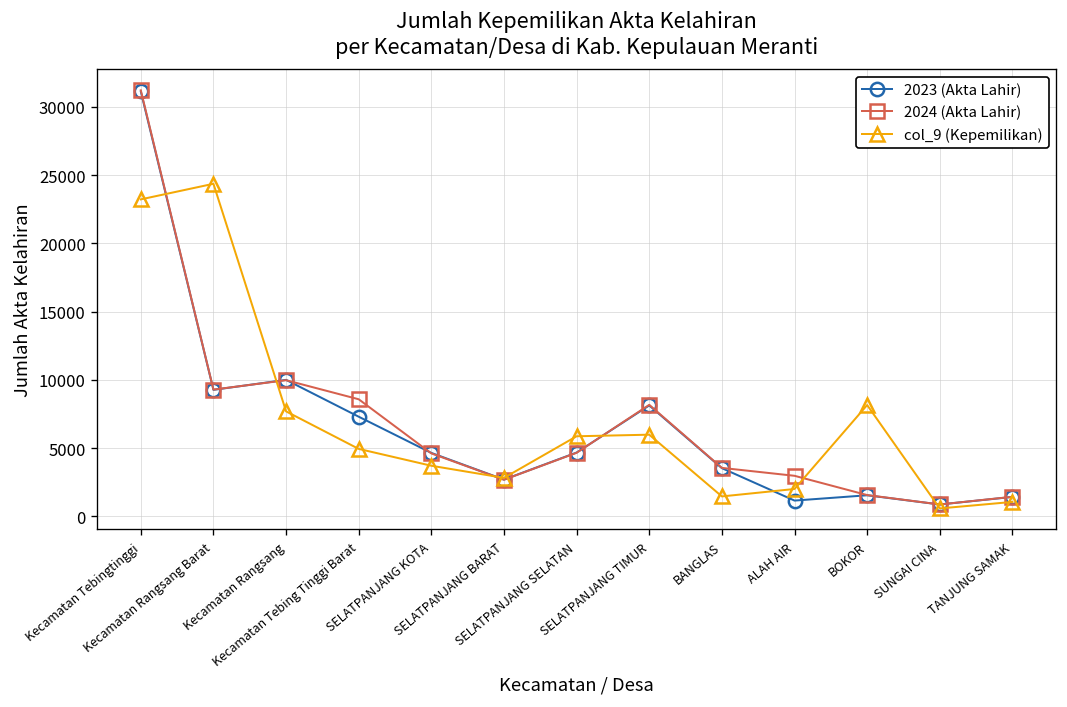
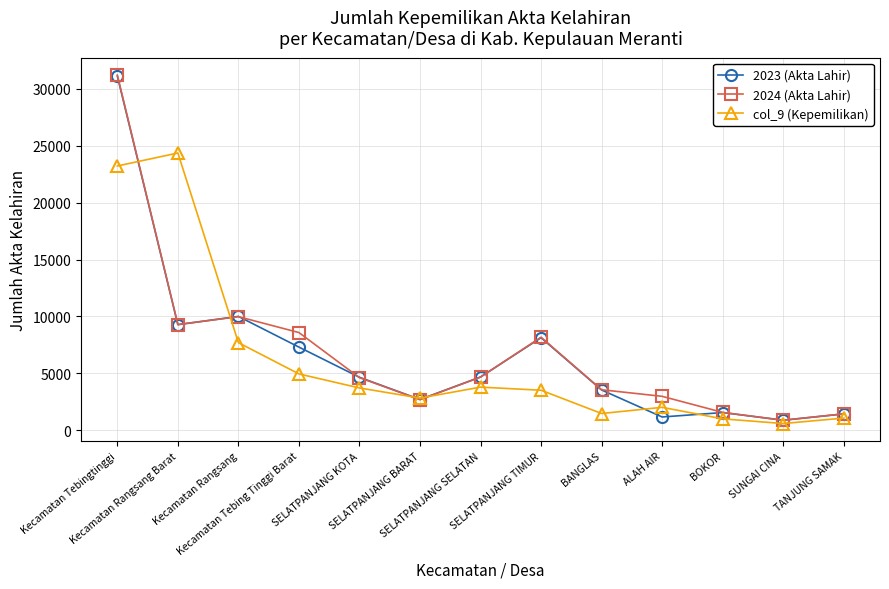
  {
    "2023 (Akta Lahir)": {
      "Kecamatan Tebing Tinggi Barat": 7300,
      "ALAH AIR": 1200
    },
    "2024 (Akta Lahir)": {
      "Kecamatan Tebing Tinggi Barat": 8600,
      "ALAH AIR": 3000
    },
    "col_9 (Kepemilikan)": {
      "Kecamatan Tebingtinggi": 23200,
      "Kecamatan Rangsang Barat": 24400,
      "Kecamatan Rangsang": 7700,
      "Kecamatan Tebing Tinggi Barat": 4900,
      "SELATPANJANG KOTA": 3700,
-     "SELATPANJANG SELATAN": 5900,
-     "SELATPANJANG TIMUR": 6000,
+     "SELATPANJANG SELATAN": 3800,
+     "SELATPANJANG TIMUR": 3500,
      "BANGLAS": 1500,
      "ALAH AIR": 2000,
-     "BOKOR": 8200,
+     "BOKOR": 1000,
      "SUNGAI CINA": 600,
      "TANJUNG SAMAK": 1100
    }
  }
